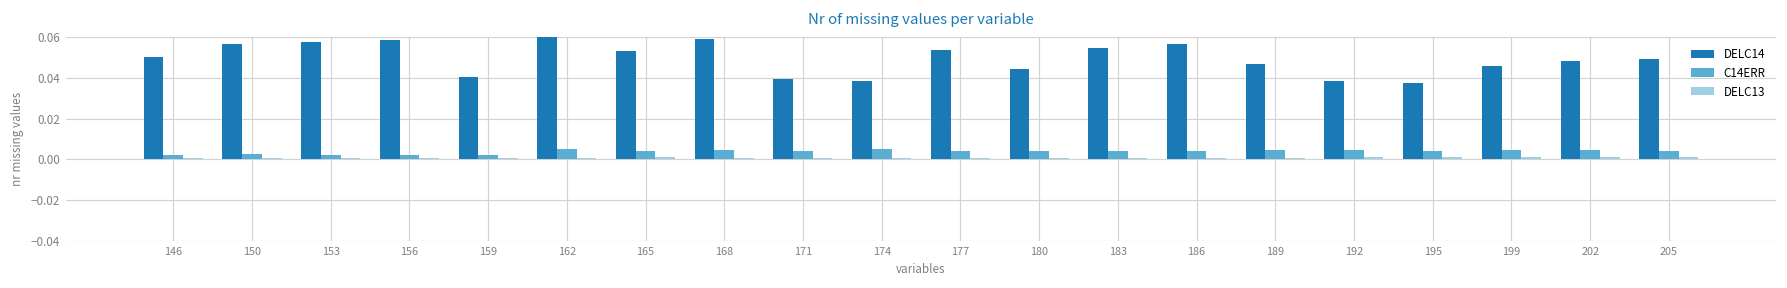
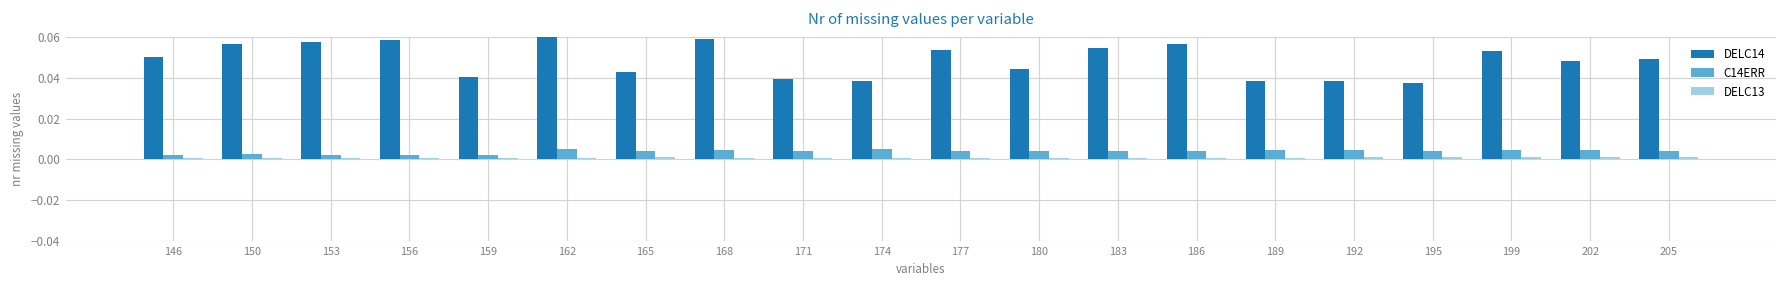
  {
    "DELC14": {
      "146": 0.050,
      "150": 0.057,
      "153": 0.058,
      "156": 0.059,
      "159": 0.040,
-     "165": 0.053,
+     "165": 0.043,
      "168": 0.059,
      "171": 0.040,
      "174": 0.039,
      "177": 0.054,
      "180": 0.044,
      "183": 0.055,
      "186": 0.057,
-     "189": 0.047,
+     "189": 0.039,
      "192": 0.038,
      "195": 0.038,
-     "199": 0.046,
+     "199": 0.054,
      "202": 0.048,
      "205": 0.050
    },
    "C14ERR": {
      "146": 0.002,
      "150": 0.003,
      "153": 0.002,
      "156": 0.002,
      "159": 0.002,
      "162": 0.005,
      "165": 0.004,
      "168": 0.004,
      "171": 0.004,
      "174": 0.005,
      "177": 0.004,
      "180": 0.004,
      "183": 0.004,
      "186": 0.004,
      "189": 0.005,
      "192": 0.004,
      "195": 0.004,
      "199": 0.005,
      "202": 0.005,
      "205": 0.004
    }
  }
